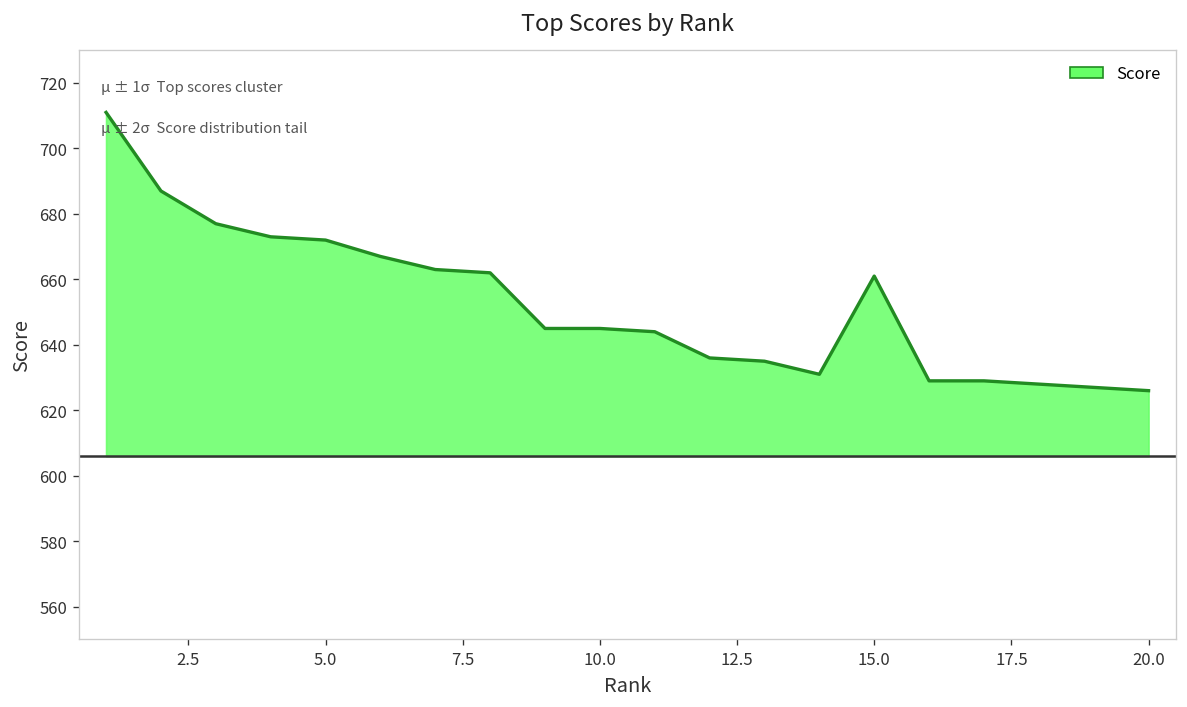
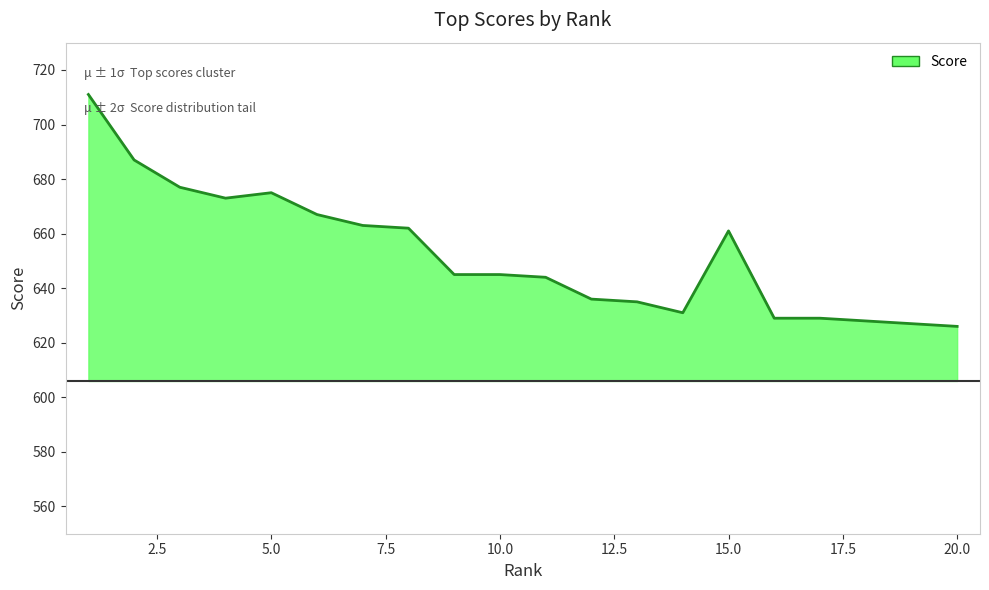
  {
-   "5.0": 672,
+   "5.0": 675,
    "10.0": 645,
    "15.0": 661,
    "20.0": 626
  }
